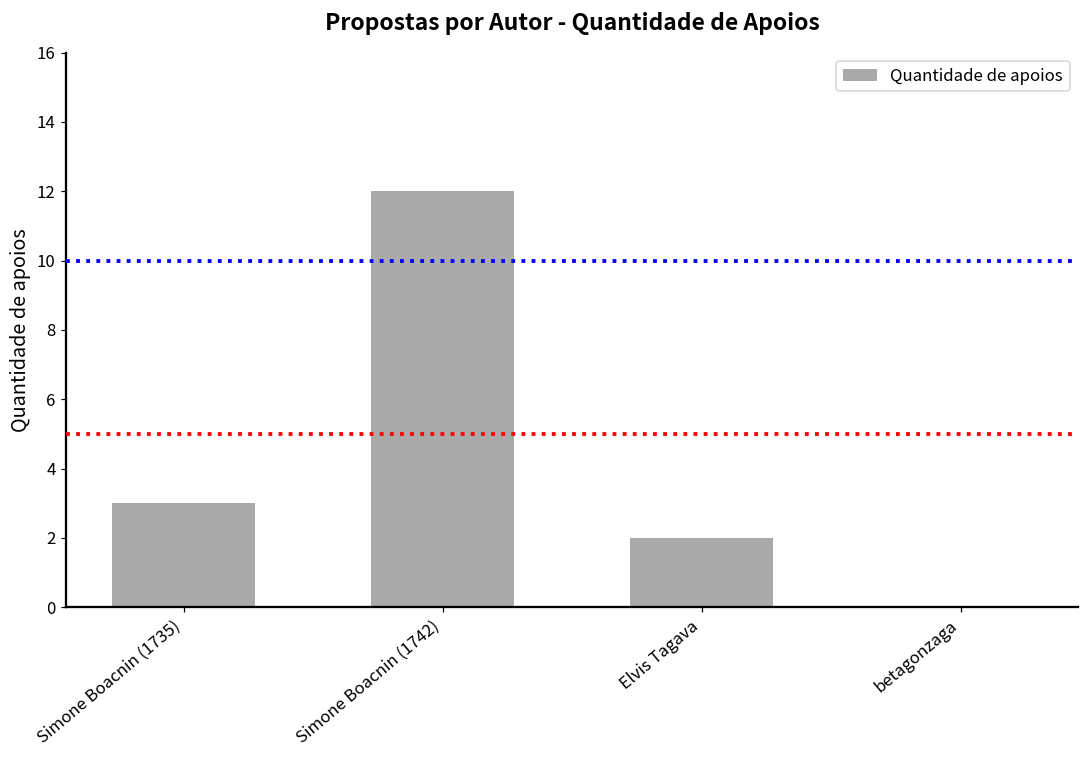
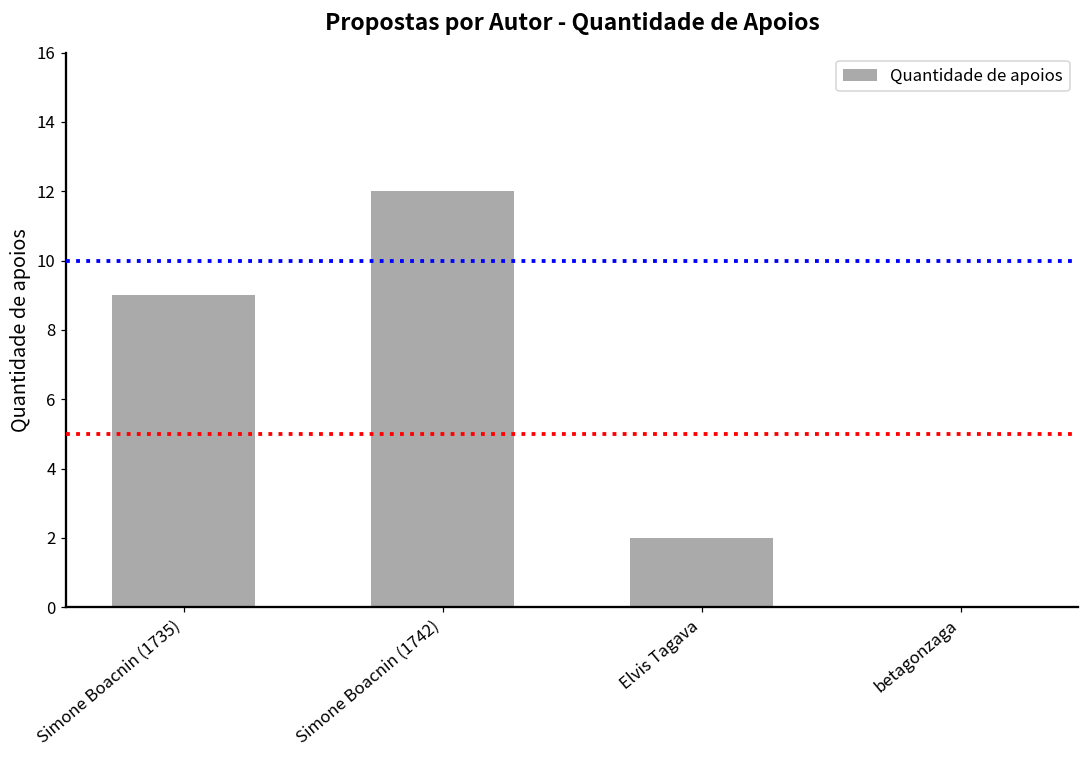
  {
-   "Simone Boacnin (1735)": 3,
+   "Simone Boacnin (1735)": 9,
    "Simone Boacnin (1742)": 12,
    "Elvis Tagava": 2,
    "betagonzaga": 0
  }
